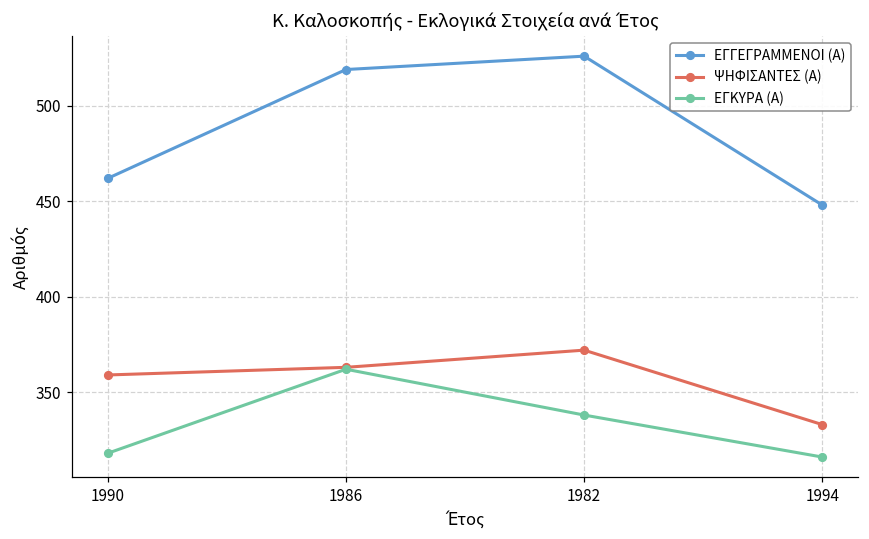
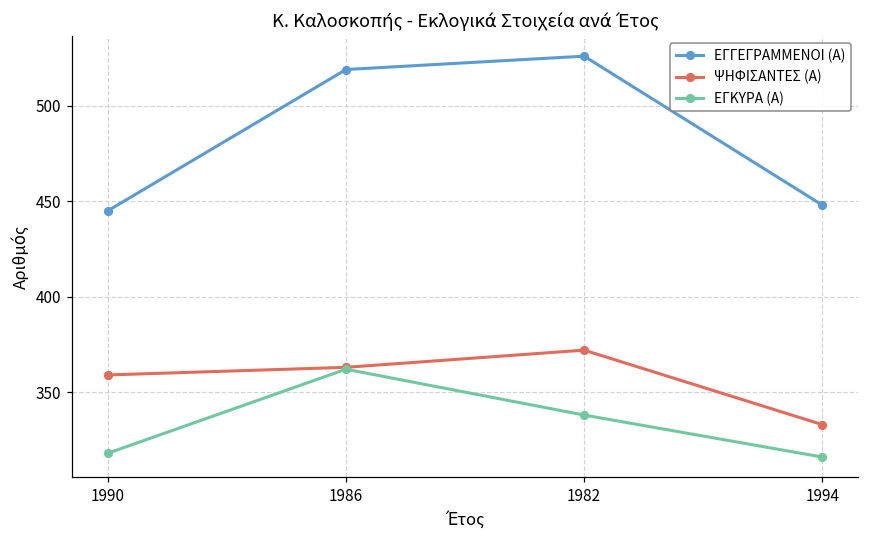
  {
    "ΕΓΓΕΓΡΑΜΜΕΝΟΙ (Α)": {
-     "1990": 462,
+     "1990": 445,
      "1986": 519,
      "1982": 526,
      "1994": 448
    },
    "ΨΗΦΙΣΑΝΤΕΣ (Α)": {
      "1990": 359,
      "1982": 372,
      "1994": 333
    },
    "ΕΓΚΥΡΑ (Α)": {
      "1990": 318,
      "1982": 338,
      "1994": 316
    }
  }
